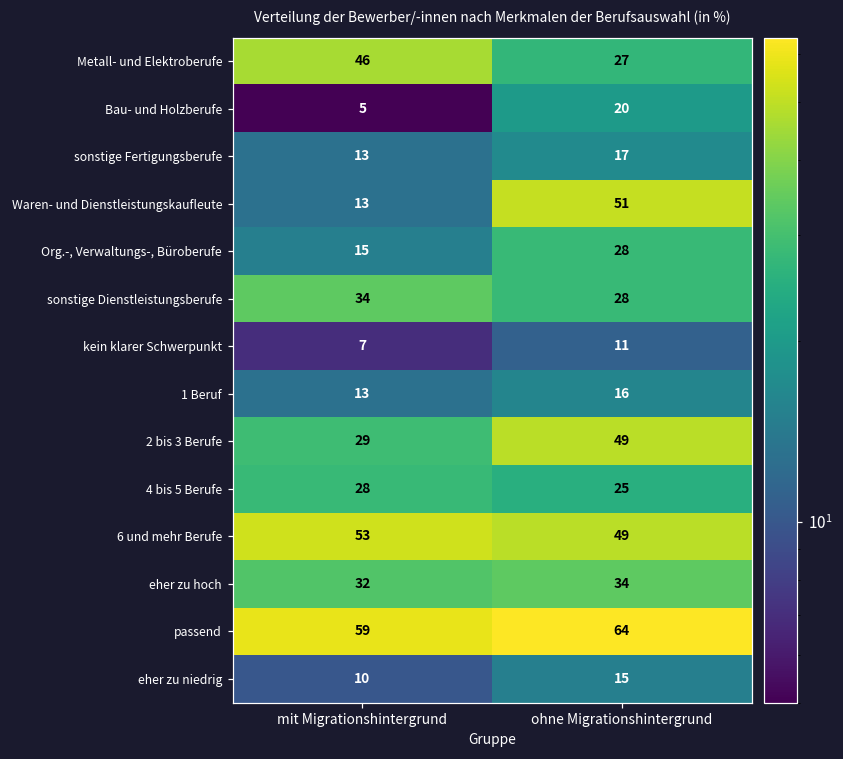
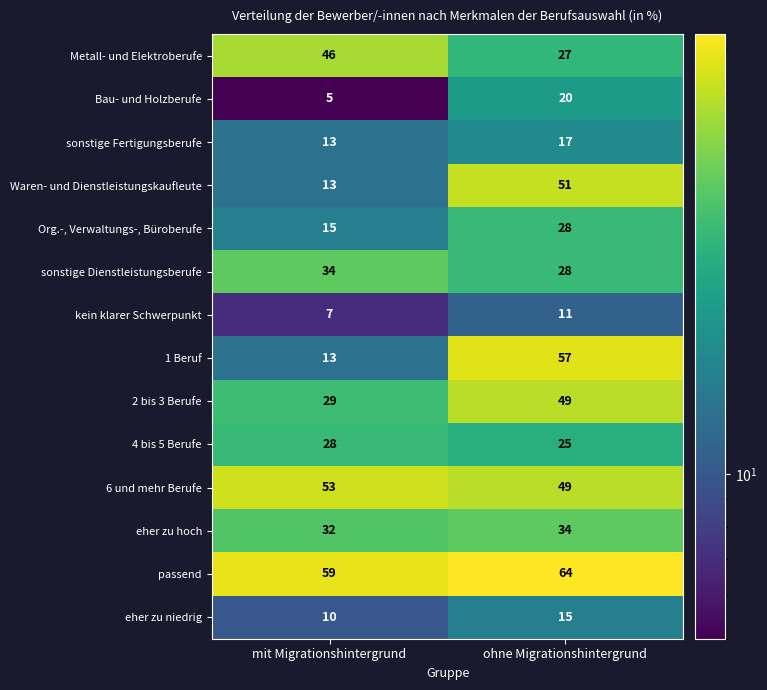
  {
    "Metall- und Elektroberufe": {
      "mit Migrationshintergrund": 46,
      "ohne Migrationshintergrund": 27
    },
    "Bau- und Holzberufe": {
      "mit Migrationshintergrund": 5,
      "ohne Migrationshintergrund": 20
    },
    "sonstige Fertigungsberufe": {
      "mit Migrationshintergrund": 13,
      "ohne Migrationshintergrund": 17
    },
    "Waren- und Dienstleistungskaufleute": {
      "mit Migrationshintergrund": 13,
      "ohne Migrationshintergrund": 51
    },
    "Org.-, Verwaltungs-, Büroberufe": {
      "mit Migrationshintergrund": 15,
      "ohne Migrationshintergrund": 28
    },
    "sonstige Dienstleistungsberufe": {
      "mit Migrationshintergrund": 34,
      "ohne Migrationshintergrund": 28
    },
    "kein klarer Schwerpunkt": {
      "mit Migrationshintergrund": 7,
      "ohne Migrationshintergrund": 11
    },
    "1 Beruf": {
      "mit Migrationshintergrund": 13,
-     "ohne Migrationshintergrund": 16
+     "ohne Migrationshintergrund": 57
    },
    "2 bis 3 Berufe": {
      "mit Migrationshintergrund": 29,
      "ohne Migrationshintergrund": 49
    },
    "4 bis 5 Berufe": {
      "mit Migrationshintergrund": 28,
      "ohne Migrationshintergrund": 25
    },
    "6 und mehr Berufe": {
      "mit Migrationshintergrund": 53,
      "ohne Migrationshintergrund": 49
    },
    "eher zu hoch": {
      "mit Migrationshintergrund": 32,
      "ohne Migrationshintergrund": 34
    },
    "passend": {
      "mit Migrationshintergrund": 59,
      "ohne Migrationshintergrund": 64
    },
    "eher zu niedrig": {
      "mit Migrationshintergrund": 10,
      "ohne Migrationshintergrund": 15
    }
  }
